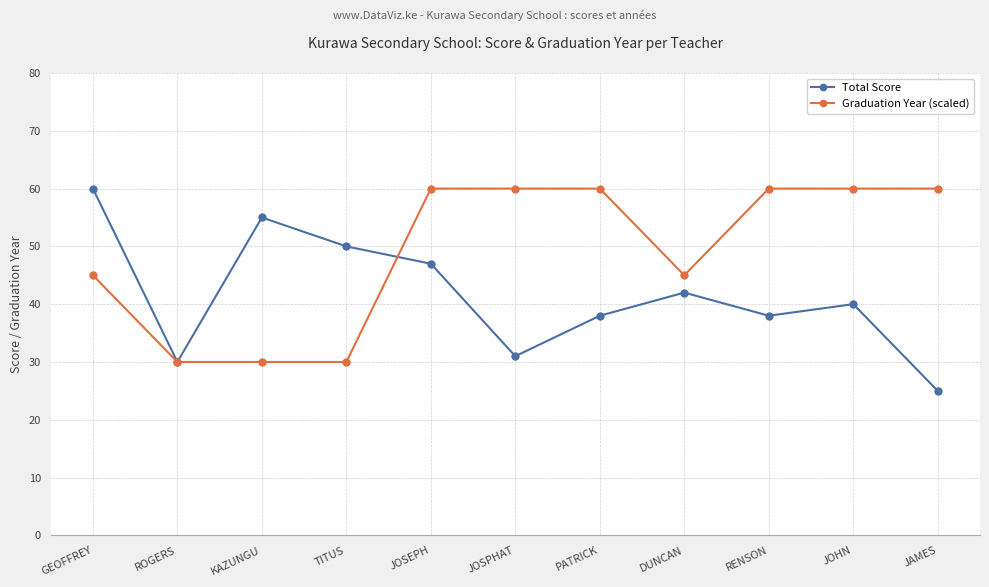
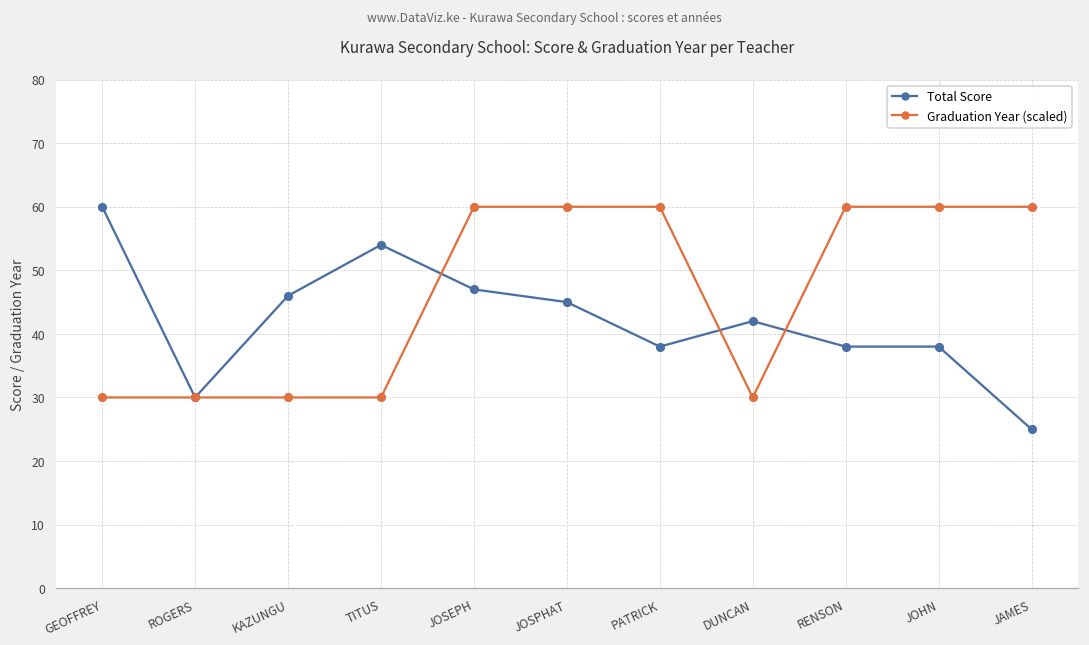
  {
    "Total Score": {
      "GEOFFREY": 60,
-     "KAZUNGU": 55,
-     "TITUS": 50,
+     "KAZUNGU": 46,
+     "TITUS": 54,
      "JOSEPH": 47,
-     "JOSPHAT": 31,
+     "JOSPHAT": 45,
      "PATRICK": 38,
      "DUNCAN": 42,
      "RENSON": 38,
-     "JOHN": 40,
+     "JOHN": 38,
      "JAMES": 25
    },
    "Graduation Year (scaled)": {
-     "GEOFFREY": 45,
+     "GEOFFREY": 30,
      "KAZUNGU": 30,
      "TITUS": 30,
      "JOSEPH": 60,
      "JOSPHAT": 60,
      "PATRICK": 60,
-     "DUNCAN": 45,
+     "DUNCAN": 30,
      "RENSON": 60,
      "JOHN": 60,
      "JAMES": 60
    }
  }
